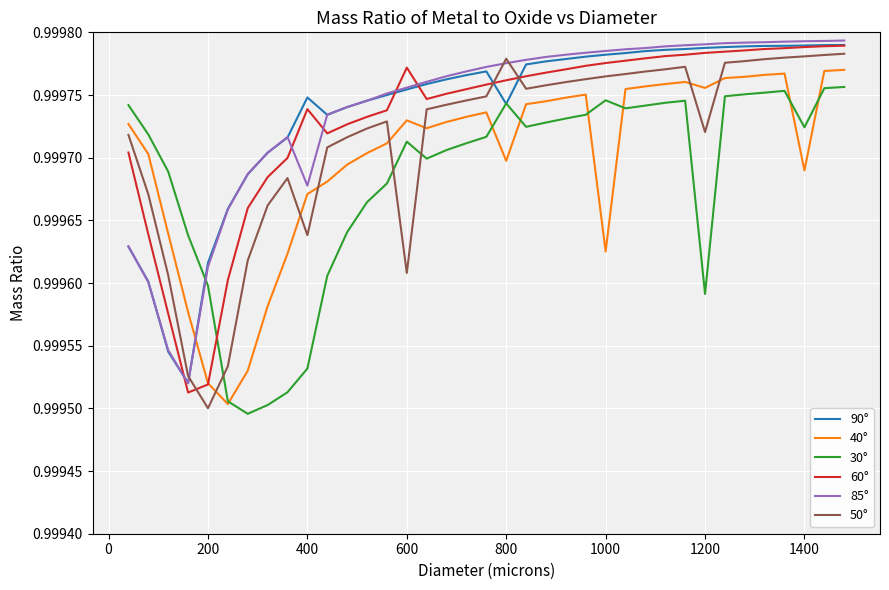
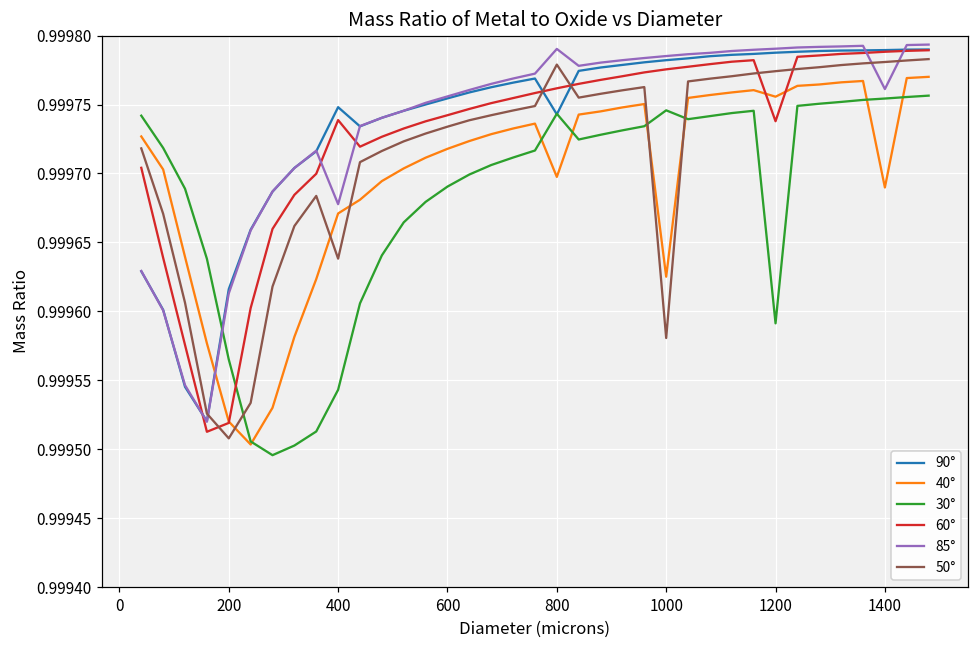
  {
    "90°": {
      "200": 0.999616,
      "400": 0.999748,
      "1000": 0.999782,
      "1200": 0.999788
    },
    "40°": {
      "400": 0.999671,
-     "600": 0.999730,
+     "600": 0.999718,
      "800": 0.999697,
      "1000": 0.999625,
      "1200": 0.999756,
      "1400": 0.999690
    },
    "30°": {
-     "200": 0.999598,
-     "400": 0.999532,
-     "600": 0.999713,
+     "200": 0.999565,
+     "400": 0.999543,
+     "600": 0.999690,
      "1000": 0.999746,
      "1200": 0.999591,
-     "1400": 0.999724
+     "1400": 0.999754
    },
    "60°": {
      "400": 0.999739,
-     "600": 0.999772,
+     "600": 0.999742,
      "800": 0.999762,
      "1000": 0.999775,
-     "1200": 0.999784
+     "1200": 0.999738
    },
    "85°": {
      "200": 0.999613,
      "400": 0.999678,
-     "800": 0.999775,
+     "800": 0.999790,
      "1000": 0.999785,
      "1200": 0.999790,
-     "1400": 0.999793
+     "1400": 0.999761
    },
    "50°": {
-     "200": 0.999500,
+     "200": 0.999508,
      "400": 0.999638,
-     "600": 0.999608,
+     "600": 0.999734,
      "800": 0.999779,
-     "1000": 0.999765,
-     "1200": 0.999720,
+     "1000": 0.999581,
+     "1200": 0.999774,
      "1400": 0.999781
    }
  }
